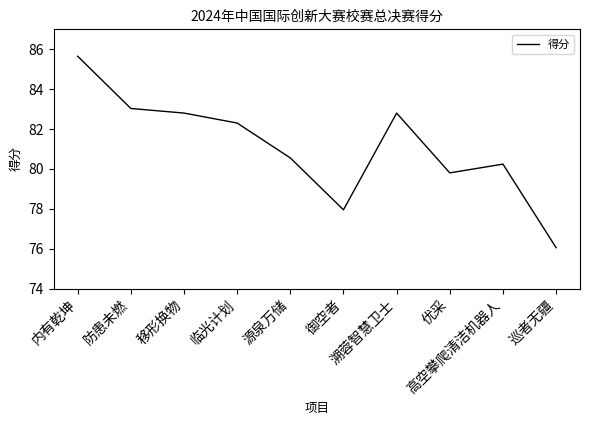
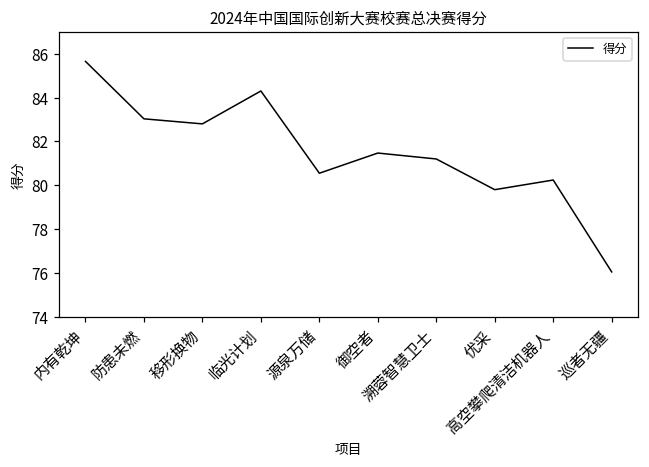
  {
    "内有乾坤": 85.7,
    "防患未燃": 83.0,
    "移形换物": 82.8,
-   "临光计划": 82.3,
+   "临光计划": 84.3,
    "源泉万储": 80.6,
-   "御空者": 78.0,
-   "溯蓉智慧卫士": 82.8,
+   "御空者": 81.5,
+   "溯蓉智慧卫士": 81.2,
    "优采": 79.8,
    "高空攀爬清洁机器人": 80.2,
    "巡者无疆": 76.1
  }
